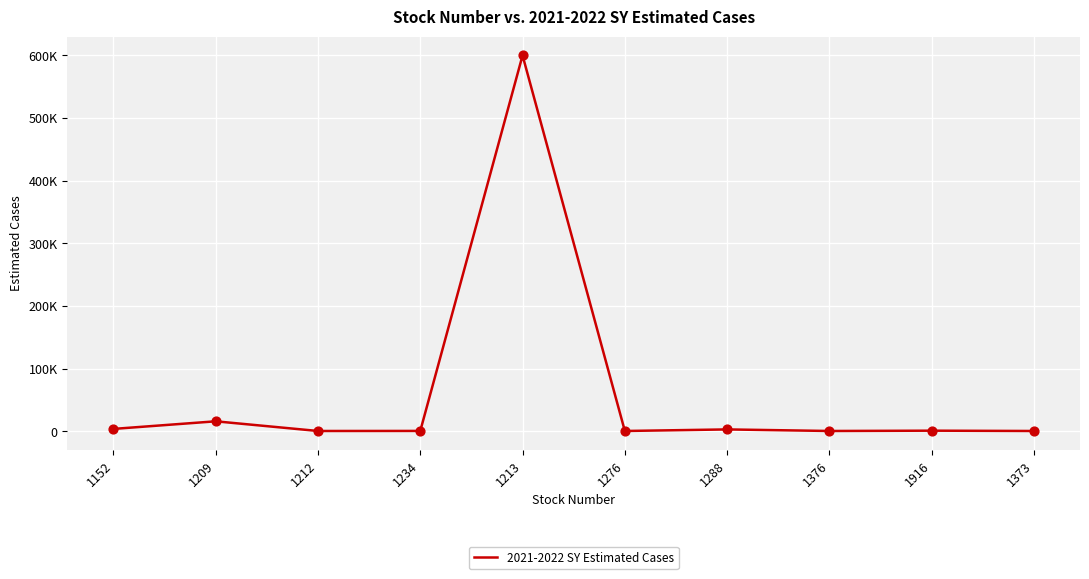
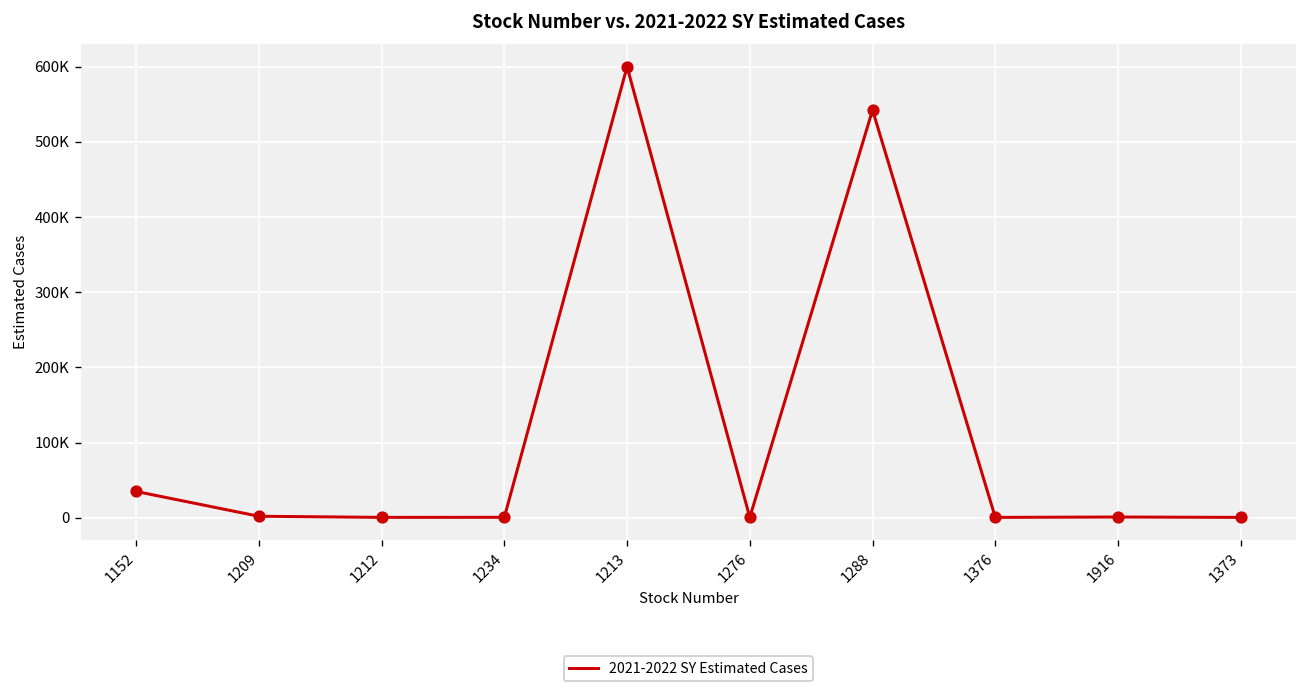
  {
-   "1152": 0,
-   "1209": 20000,
+   "1152": 30000,
+   "1209": 0,
    "1212": 0,
    "1234": 0,
    "1213": 600000,
    "1276": 0,
-   "1288": 0,
+   "1288": 540000,
    "1376": 0,
    "1916": 0,
    "1373": 0
  }
